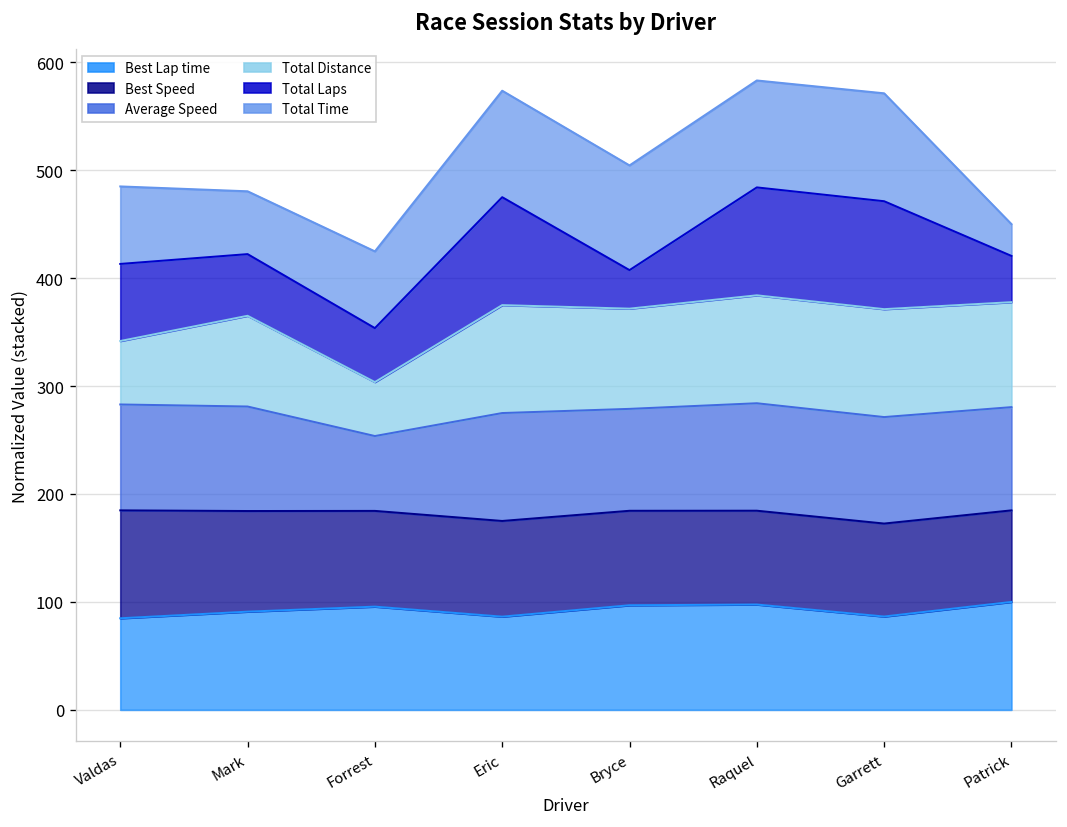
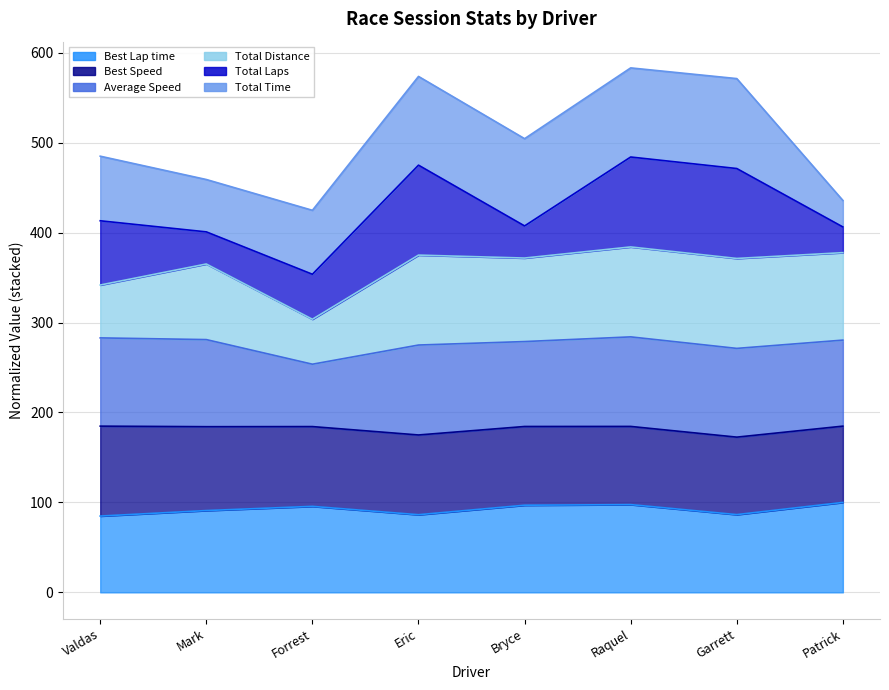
  {
    "Best Lap time": {
      "Valdas": 80,
      "Mark": 90,
      "Forrest": 100,
      "Eric": 90,
      "Bryce": 100,
      "Raquel": 100,
      "Garrett": 90,
      "Patrick": 100
    },
    "Best Speed": {
      "Valdas": 100,
      "Mark": 90,
      "Forrest": 90,
      "Eric": 90,
      "Bryce": 90,
      "Raquel": 90,
      "Garrett": 90,
      "Patrick": 80
    },
    "Total Distance": {
      "Valdas": 60,
      "Mark": 80,
      "Forrest": 50,
      "Eric": 100,
      "Bryce": 90,
      "Raquel": 100,
      "Garrett": 100,
      "Patrick": 100
    },
    "Total Laps": {
      "Valdas": 70,
-     "Mark": 60,
+     "Mark": 40,
      "Forrest": 50,
      "Eric": 100,
      "Bryce": 40,
      "Raquel": 100,
      "Garrett": 100,
-     "Patrick": 40
+     "Patrick": 30
    }
  }
